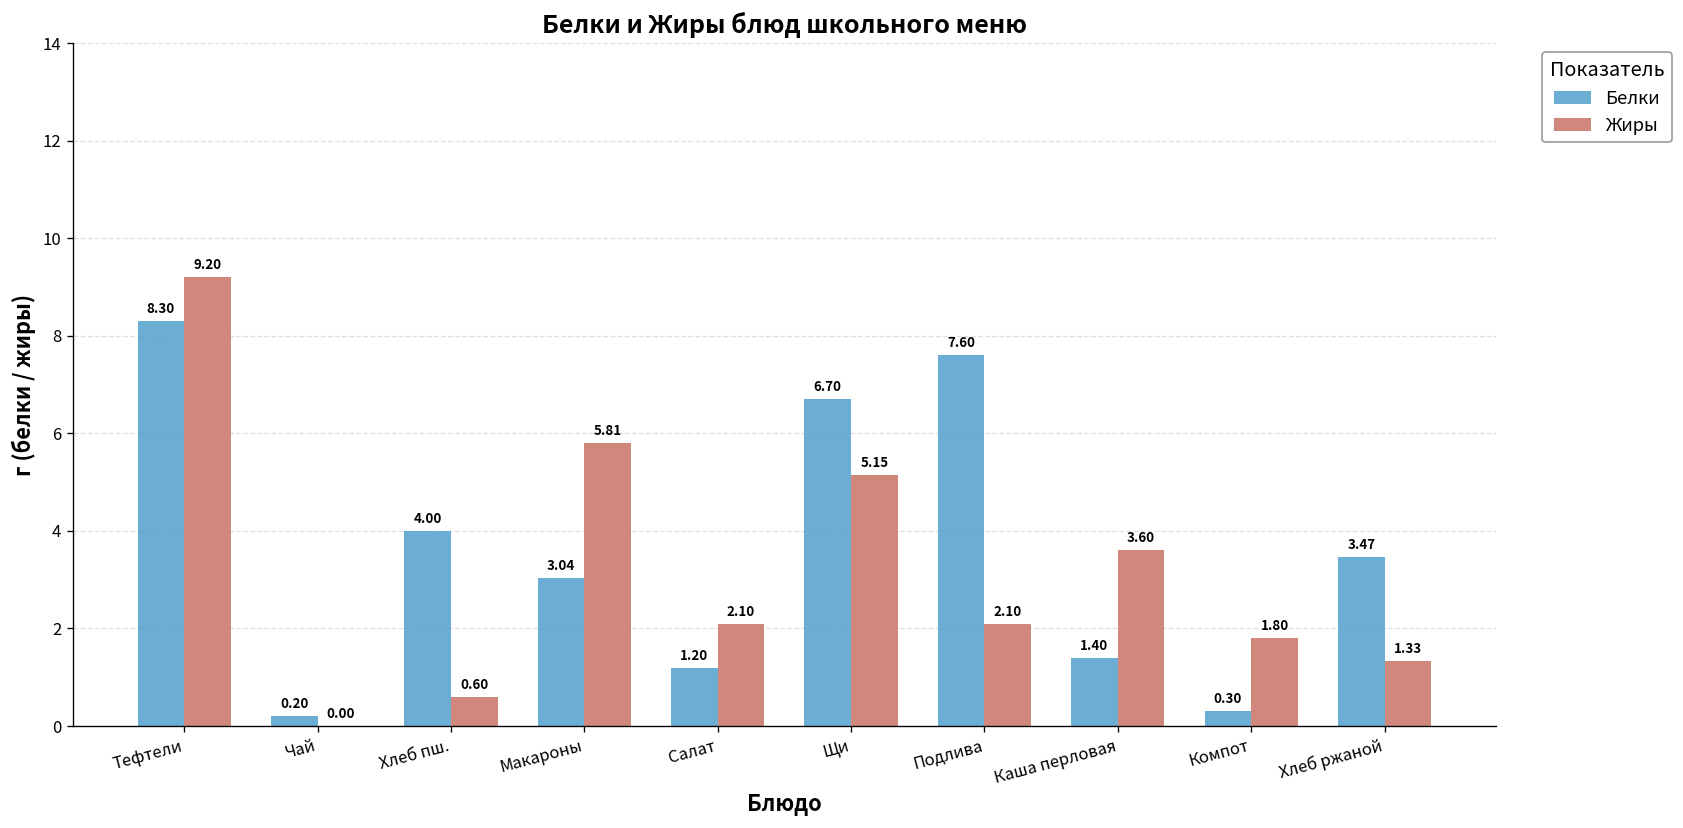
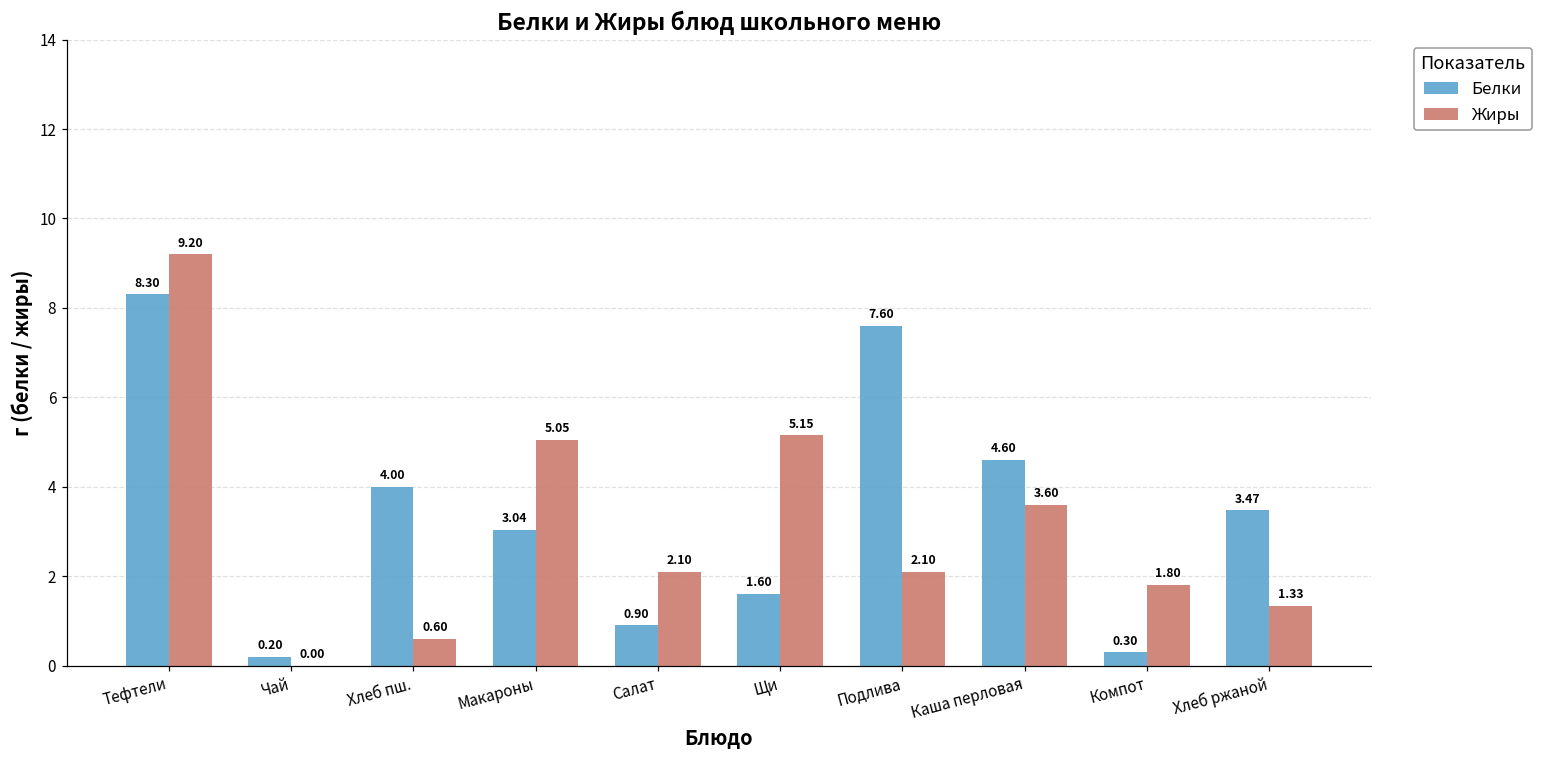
  {
    "Белки": {
      "Тефтели": 8.30,
      "Чай": 0.20,
      "Хлеб пш.": 4.00,
      "Макароны": 3.04,
-     "Салат": 1.20,
-     "Щи": 6.70,
+     "Салат": 0.90,
+     "Щи": 1.60,
      "Подлива": 7.60,
-     "Каша перловая": 1.40,
+     "Каша перловая": 4.60,
      "Компот": 0.30,
      "Хлеб ржаной": 3.47
    },
    "Жиры": {
      "Тефтели": 9.20,
      "Чай": 0.00,
      "Хлеб пш.": 0.60,
-     "Макароны": 5.81,
+     "Макароны": 5.05,
      "Салат": 2.10,
      "Щи": 5.15,
      "Подлива": 2.10,
      "Каша перловая": 3.60,
      "Компот": 1.80,
      "Хлеб ржаной": 1.33
    }
  }
